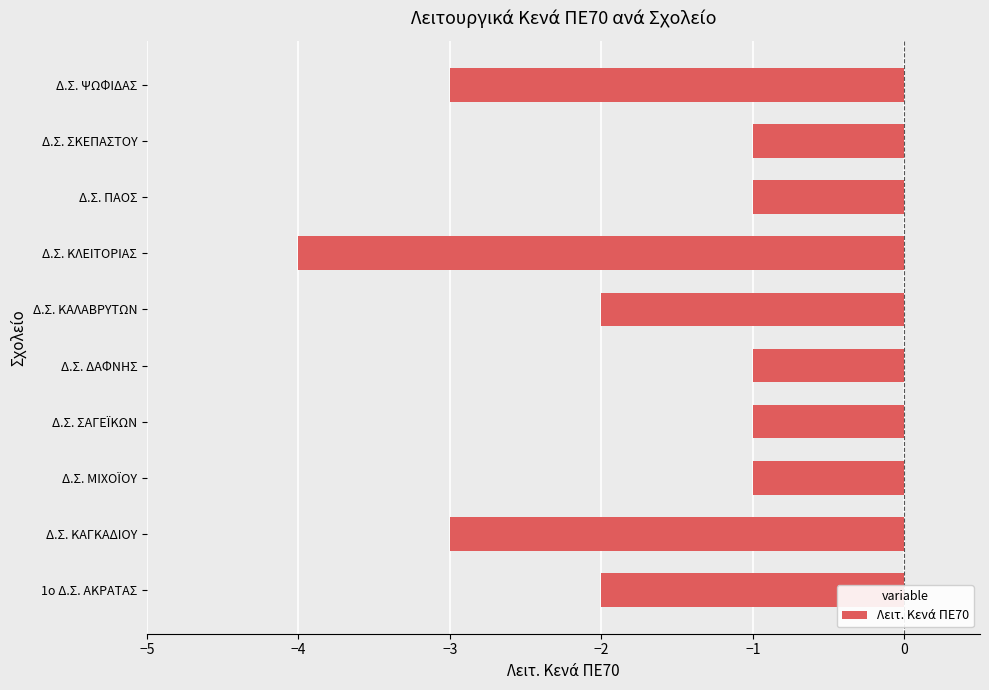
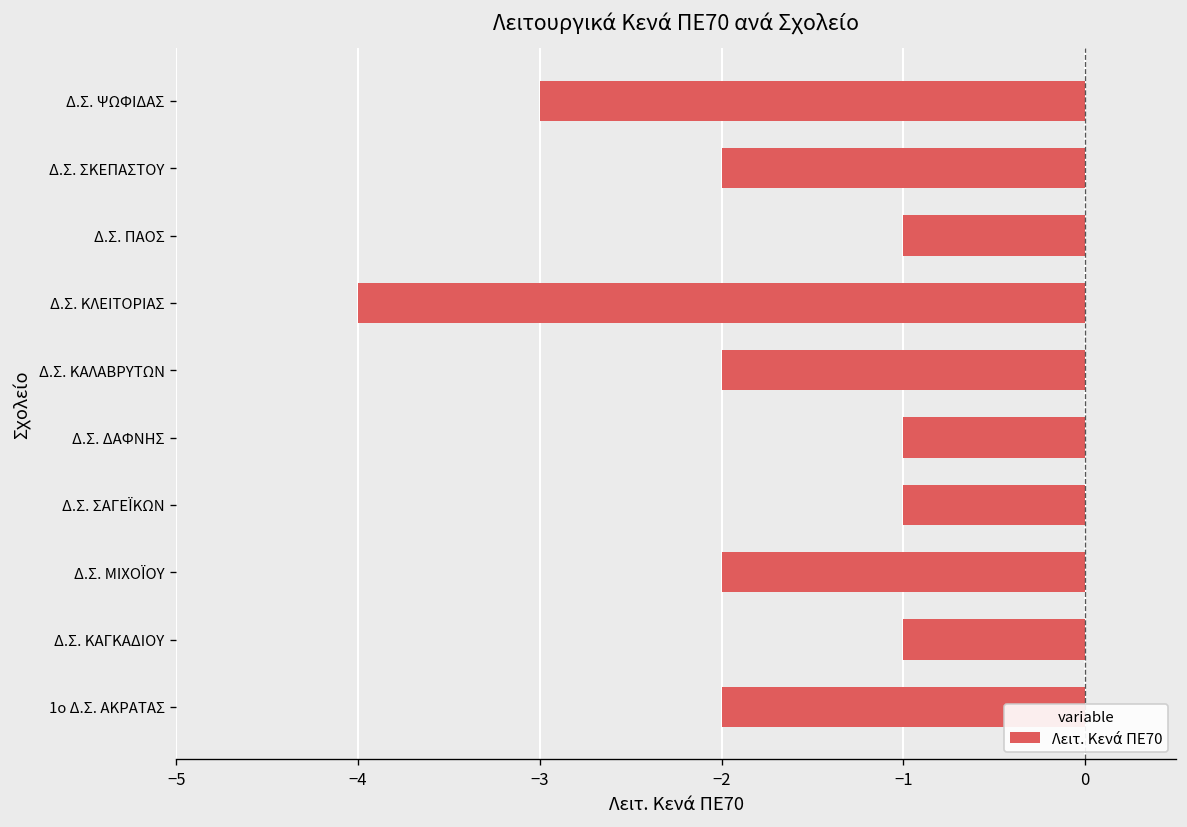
  {
    "Δ.Σ. ΨΩΦΙΔΑΣ": -3,
-   "Δ.Σ. ΣΚΕΠΑΣΤΟΥ": -1,
+   "Δ.Σ. ΣΚΕΠΑΣΤΟΥ": -2,
    "Δ.Σ. ΠΑΟΣ": -1,
    "Δ.Σ. ΚΛΕΙΤΟΡΙΑΣ": -4,
    "Δ.Σ. ΚΑΛΑΒΡΥΤΩΝ": -2,
    "Δ.Σ. ΔΑΦΝΗΣ": -1,
    "Δ.Σ. ΣΑΓΕΪΚΩΝ": -1,
-   "Δ.Σ. ΜΙΧΟΪΟΥ": -1,
-   "Δ.Σ. ΚΑΓΚΑΔΙΟΥ": -3,
+   "Δ.Σ. ΜΙΧΟΪΟΥ": -2,
+   "Δ.Σ. ΚΑΓΚΑΔΙΟΥ": -1,
    "1ο Δ.Σ. ΑΚΡΑΤΑΣ": -2
  }
